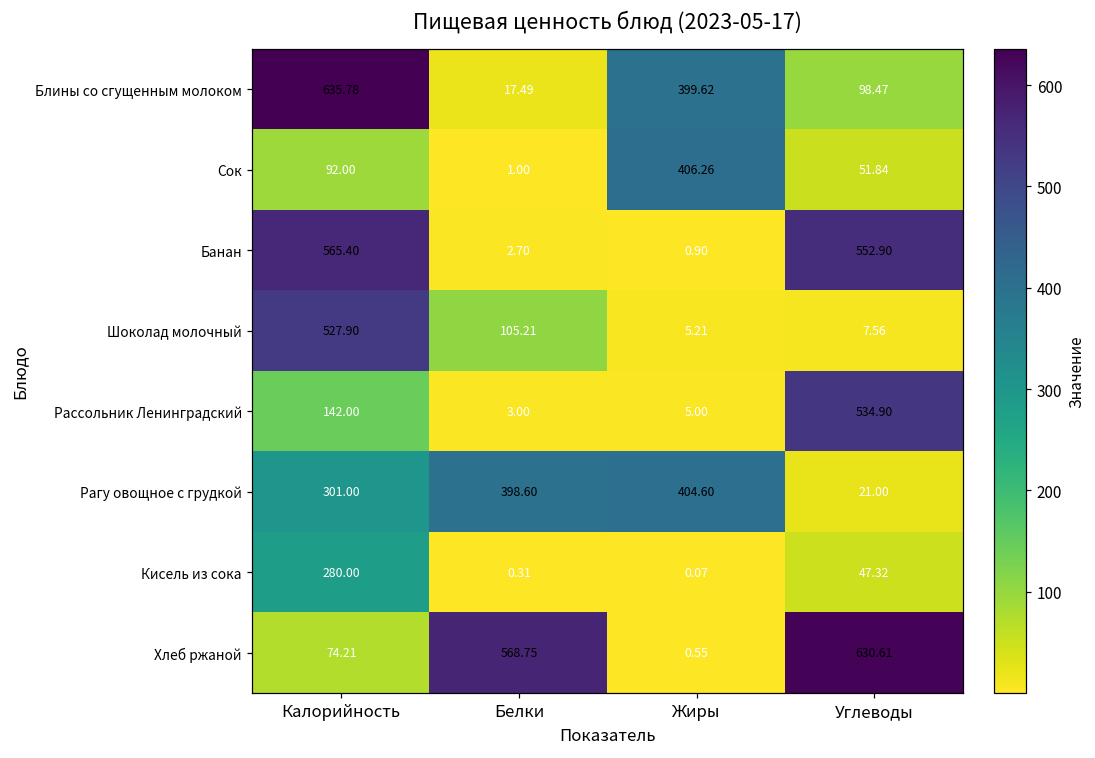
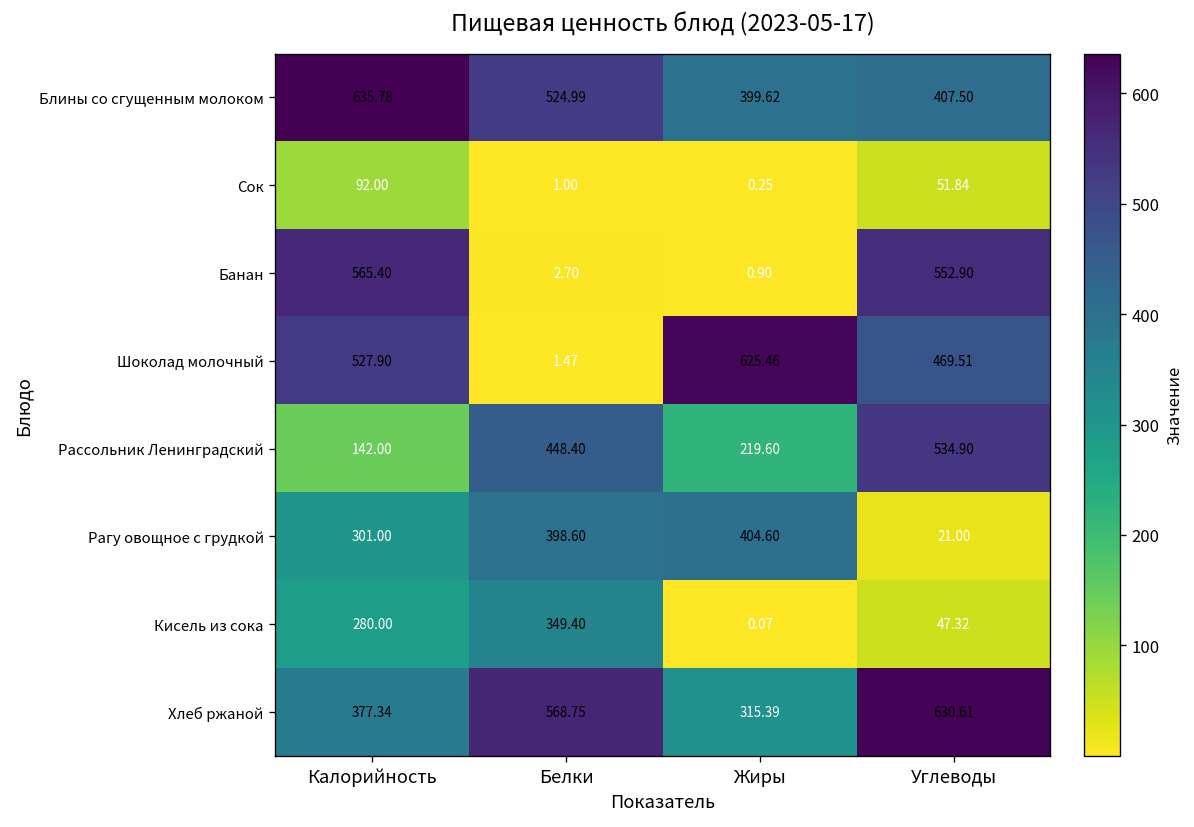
  {
    "Блины со сгущенным молоком": {
      "Калорийность": 635.78,
-     "Белки": 17.49,
+     "Белки": 524.99,
      "Жиры": 399.62,
-     "Углеводы": 98.47
+     "Углеводы": 407.50
    },
    "Сок": {
      "Калорийность": 92.00,
      "Белки": 1.00,
-     "Жиры": 406.26,
+     "Жиры": 0.25,
      "Углеводы": 51.84
    },
    "Банан": {
      "Калорийность": 565.40,
      "Белки": 2.70,
      "Жиры": 0.90,
      "Углеводы": 552.90
    },
    "Шоколад молочный": {
      "Калорийность": 527.90,
-     "Белки": 105.21,
-     "Жиры": 5.21,
-     "Углеводы": 7.56
+     "Белки": 1.47,
+     "Жиры": 625.46,
+     "Углеводы": 469.51
    },
    "Рассольник Ленинградский": {
      "Калорийность": 142.00,
-     "Белки": 3.00,
-     "Жиры": 5.00,
+     "Белки": 448.40,
+     "Жиры": 219.60,
      "Углеводы": 534.90
    },
    "Рагу овощное с грудкой": {
      "Калорийность": 301.00,
      "Белки": 398.60,
      "Жиры": 404.60,
      "Углеводы": 21.00
    },
    "Кисель из сока": {
      "Калорийность": 280.00,
-     "Белки": 0.31,
+     "Белки": 349.40,
      "Жиры": 0.07,
      "Углеводы": 47.32
    },
    "Хлеб ржаной": {
-     "Калорийность": 74.21,
+     "Калорийность": 377.34,
      "Белки": 568.75,
-     "Жиры": 0.55,
+     "Жиры": 315.39,
      "Углеводы": 630.61
    }
  }
